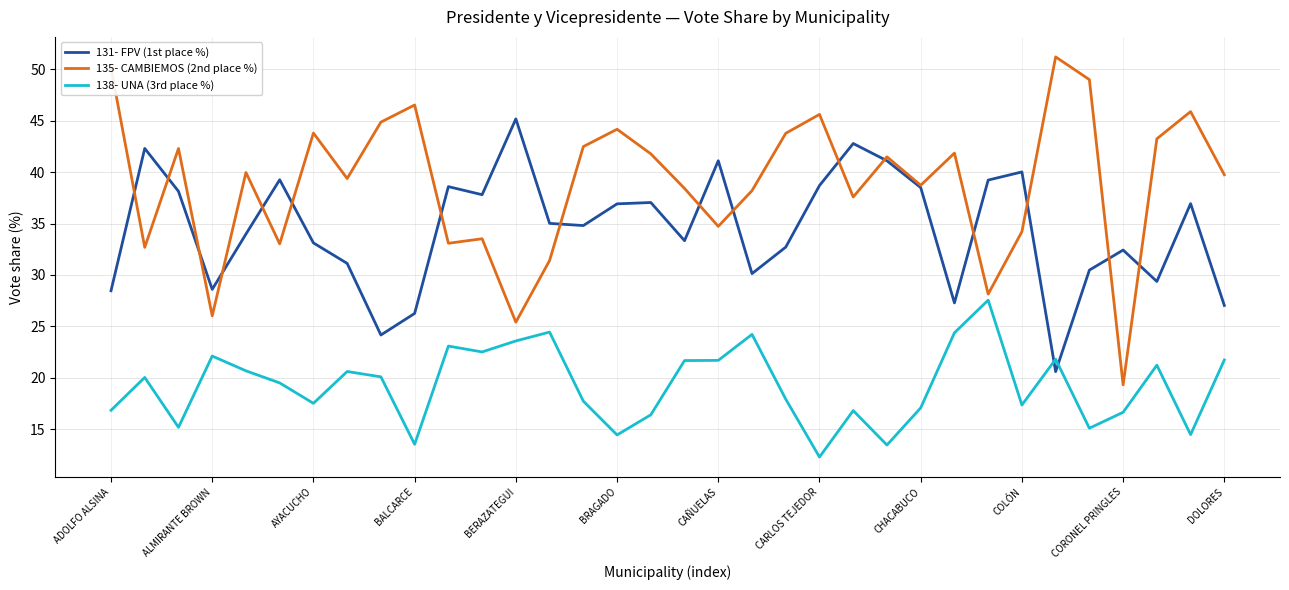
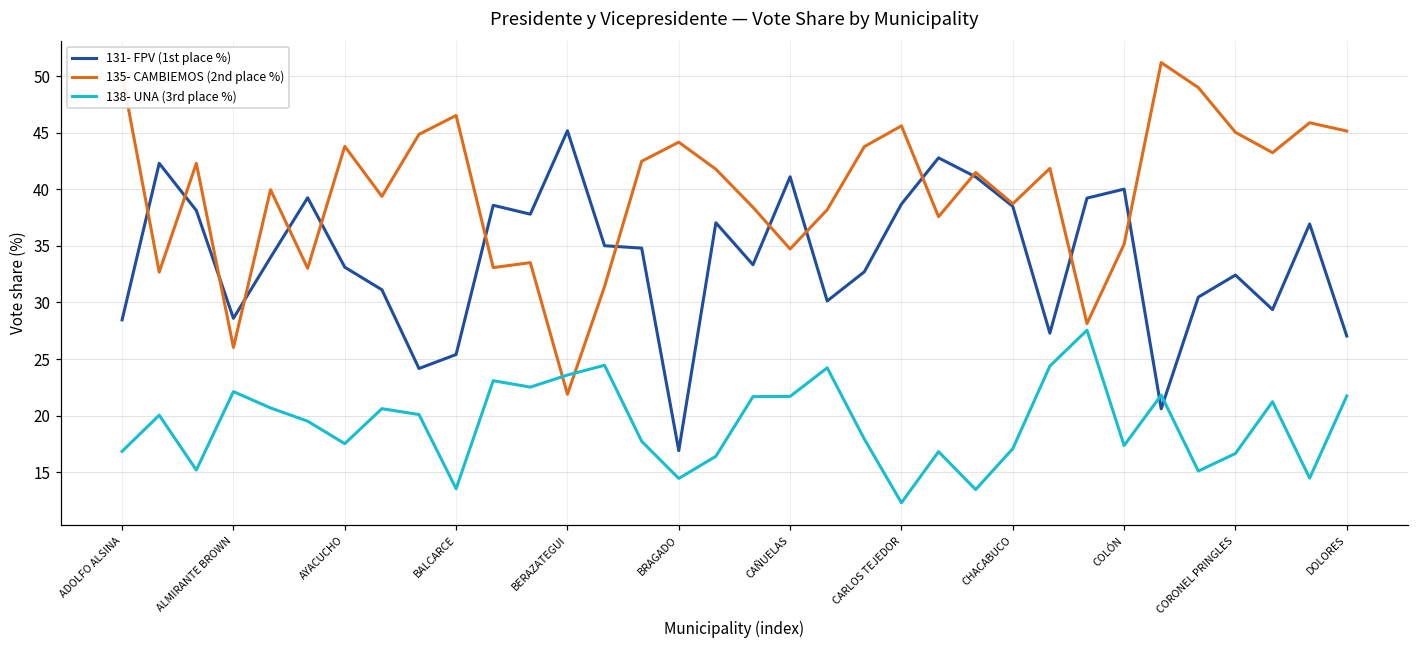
  {
    "131- FPV (1st place %)": {
      "ADOLFO ALSINA": 28.5,
      "ALMIRANTE BROWN": 28.6,
      "AYACUCHO": 33.1,
-     "BALCARCE": 26.3,
+     "BALCARCE": 25.4,
      "BERAZATEGUI": 45.2,
-     "BRAGADO": 36.9,
+     "BRAGADO": 16.9,
      "CAÑUELAS": 41.1,
      "CARLOS TEJEDOR": 38.7,
      "COLÓN": 40.0,
      "CORONEL PRINGLES": 32.4,
      "DOLORES": 27.0
    },
    "135- CAMBIEMOS (2nd place %)": {
      "ALMIRANTE BROWN": 26.0,
      "AYACUCHO": 43.8,
      "BALCARCE": 46.5,
-     "BERAZATEGUI": 25.4,
+     "BERAZATEGUI": 21.9,
      "BRAGADO": 44.2,
      "CAÑUELAS": 34.7,
      "CARLOS TEJEDOR": 45.6,
-     "COLÓN": 34.2,
-     "CORONEL PRINGLES": 19.3,
-     "DOLORES": 39.7
+     "COLÓN": 35.1,
+     "CORONEL PRINGLES": 45.0,
+     "DOLORES": 45.1
    },
    "138- UNA (3rd place %)": {
      "ADOLFO ALSINA": 16.9,
      "ALMIRANTE BROWN": 22.1,
      "AYACUCHO": 17.5,
      "BALCARCE": 13.5,
      "BERAZATEGUI": 23.6,
      "BRAGADO": 14.5,
      "CAÑUELAS": 21.7,
      "CARLOS TEJEDOR": 12.3,
      "CHACABUCO": 17.1,
      "COLÓN": 17.4,
      "CORONEL PRINGLES": 16.7,
      "DOLORES": 21.7
    }
  }
